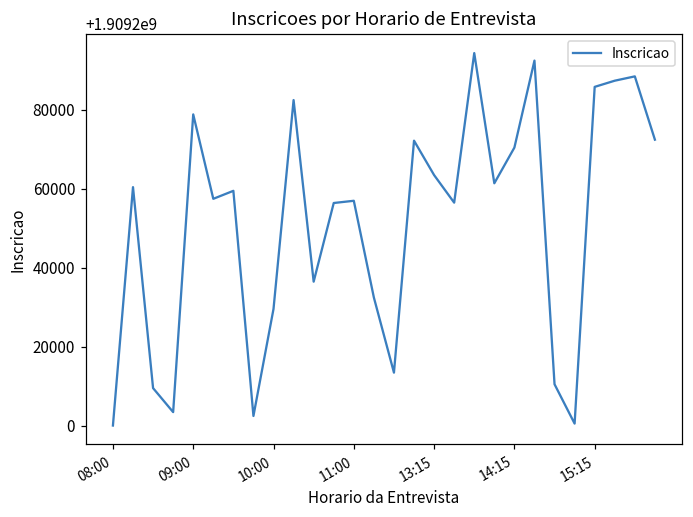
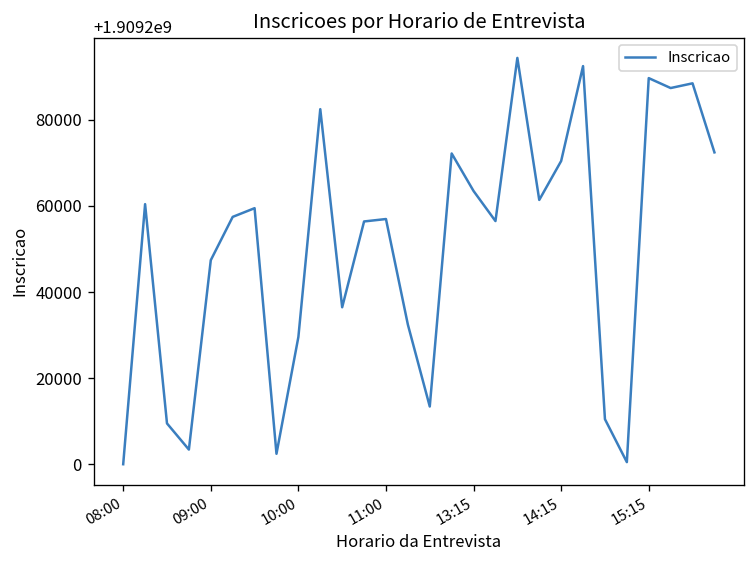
  {
    "08:00": 1909200000,
-   "09:00": 1909279000,
+   "09:00": 1909247000,
    "10:00": 1909230000,
    "11:00": 1909257000,
    "13:15": 1909263000,
    "14:15": 1909270000,
-   "15:15": 1909286000
+   "15:15": 1909290000
  }
